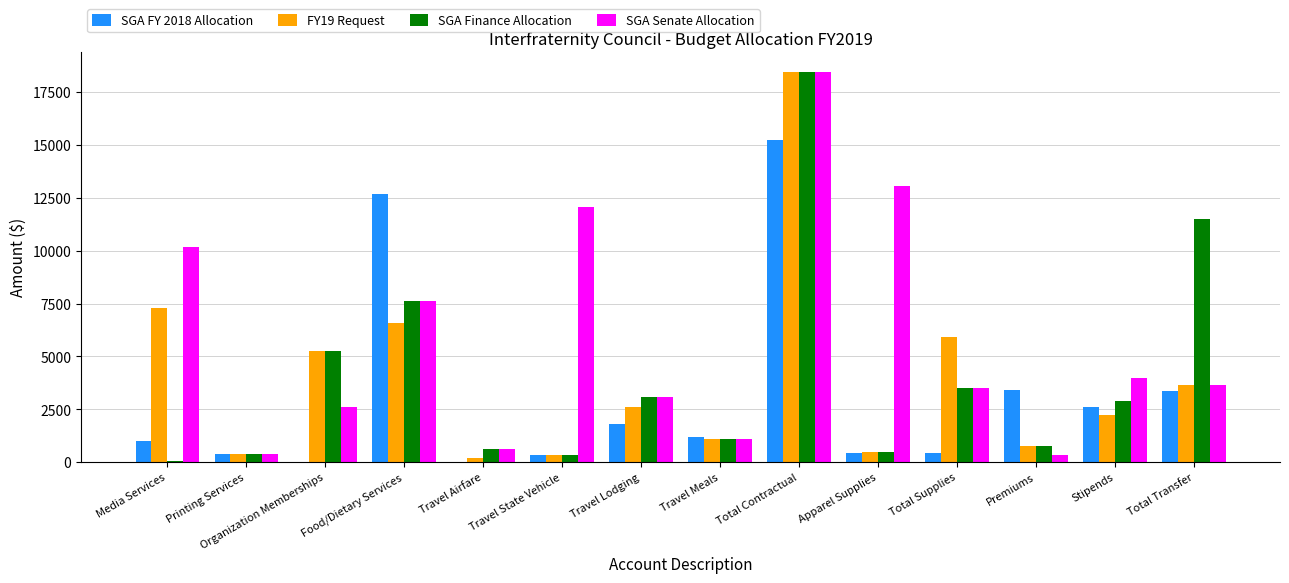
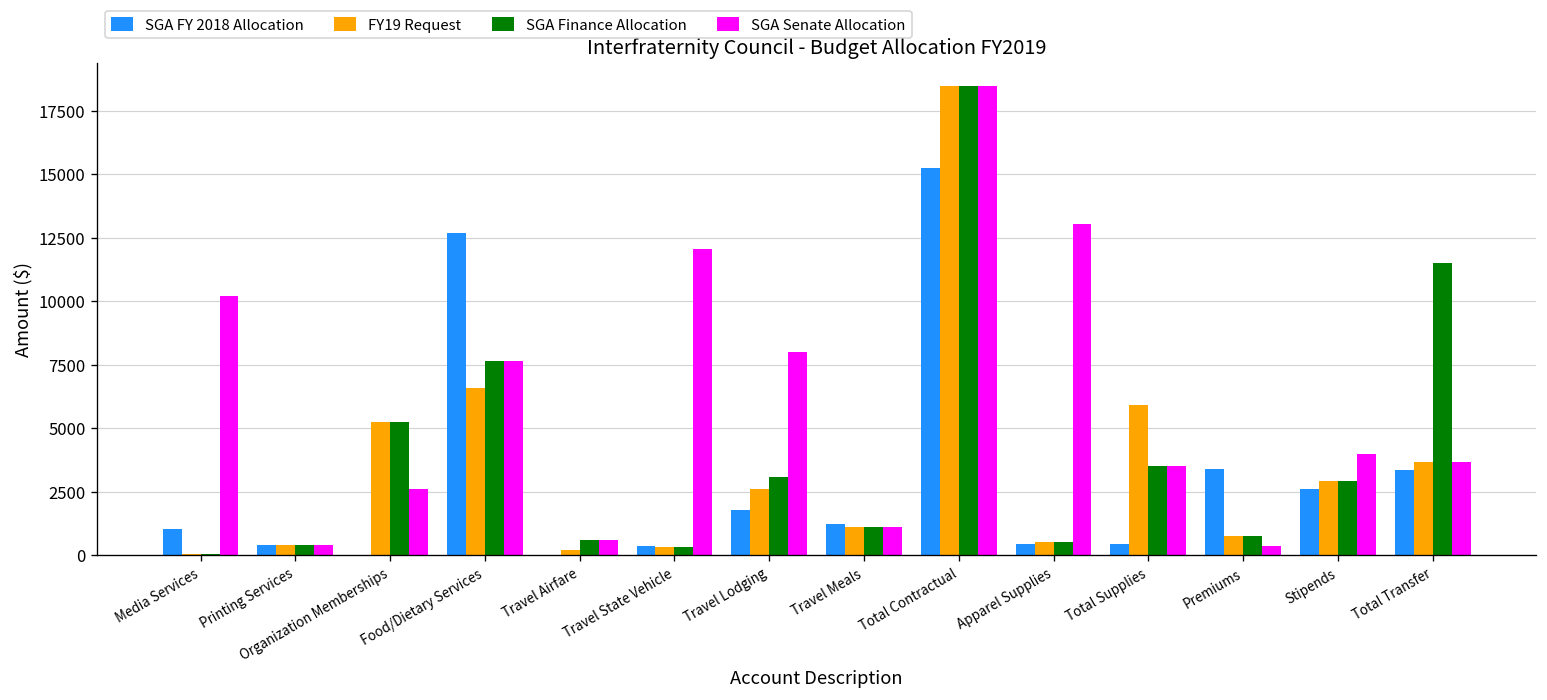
  {
    "SGA FY 2018 Allocation": {
      "Media Services": 1000,
      "Printing Services": 400,
      "Organization Memberships": 0,
      "Food/Dietary Services": 12700,
      "Travel Airfare": 0,
      "Travel State Vehicle": 300,
      "Travel Lodging": 1800,
      "Travel Meals": 1200,
      "Total Contractual": 15200,
      "Apparel Supplies": 400,
      "Total Supplies": 400,
      "Premiums": 3400,
      "Stipends": 2600,
      "Total Transfer": 3400
    },
    "FY19 Request": {
-     "Media Services": 7300,
+     "Media Services": 100,
      "Printing Services": 400,
      "Organization Memberships": 5200,
      "Food/Dietary Services": 6600,
      "Travel Airfare": 200,
      "Travel State Vehicle": 300,
      "Travel Lodging": 2600,
      "Travel Meals": 1100,
      "Total Contractual": 18500,
      "Apparel Supplies": 500,
      "Total Supplies": 5900,
      "Premiums": 800,
-     "Stipends": 2200,
+     "Stipends": 2900,
      "Total Transfer": 3700
    },
    "SGA Finance Allocation": {
      "Printing Services": 400,
      "Organization Memberships": 5200,
      "Food/Dietary Services": 7600,
      "Travel Airfare": 600,
      "Travel State Vehicle": 300,
      "Travel Lodging": 3100,
      "Travel Meals": 1100,
      "Total Contractual": 18500,
      "Apparel Supplies": 500,
      "Total Supplies": 3500,
      "Premiums": 800,
      "Stipends": 2900,
      "Total Transfer": 11500
    },
    "SGA Senate Allocation": {
      "Media Services": 10200,
      "Printing Services": 400,
      "Organization Memberships": 2600,
      "Food/Dietary Services": 7600,
      "Travel Airfare": 600,
      "Travel State Vehicle": 12100,
-     "Travel Lodging": 3100,
+     "Travel Lodging": 8000,
      "Travel Meals": 1100,
      "Total Contractual": 18500,
      "Apparel Supplies": 13000,
      "Total Supplies": 3500,
      "Premiums": 400,
      "Stipends": 4000,
      "Total Transfer": 3700
    }
  }
